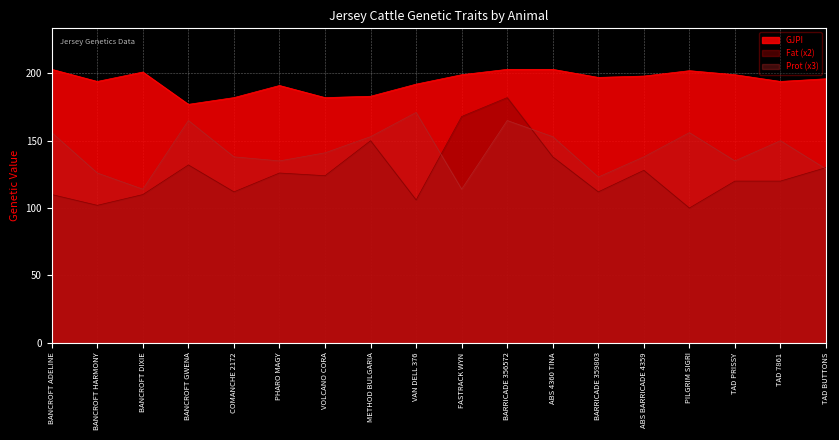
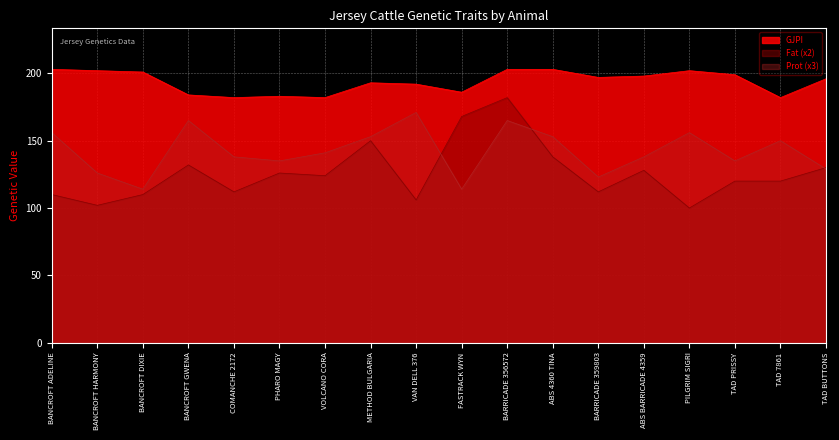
  {
    "GJPI": {
      "BANCROFT ADELINE": 203,
-     "BANCROFT HARMONY": 194,
+     "BANCROFT HARMONY": 202,
      "BANCROFT DIXIE": 201,
-     "BANCROFT GWENA": 177,
+     "BANCROFT GWENA": 184,
      "COMANCHE 2172": 182,
-     "PHARO MAGY": 191,
+     "PHARO MAGY": 183,
      "VOLCANO CORA": 182,
-     "METHOD BULGARIA": 183,
+     "METHOD BULGARIA": 193,
      "VAN DELL 376": 192,
-     "FASTRACK WYN": 199,
+     "FASTRACK WYN": 186,
      "BARRICADE 356572": 203,
      "ABS 4360 TINA": 203,
      "BARRICADE 359803": 197,
      "ABS BARRICADE 4359": 198,
      "PILGRIM SIGRI": 202,
      "TAD PRISSY": 199,
-     "TAD 7861": 194,
+     "TAD 7861": 182,
      "TAD BUTTONS": 196
    }
  }
